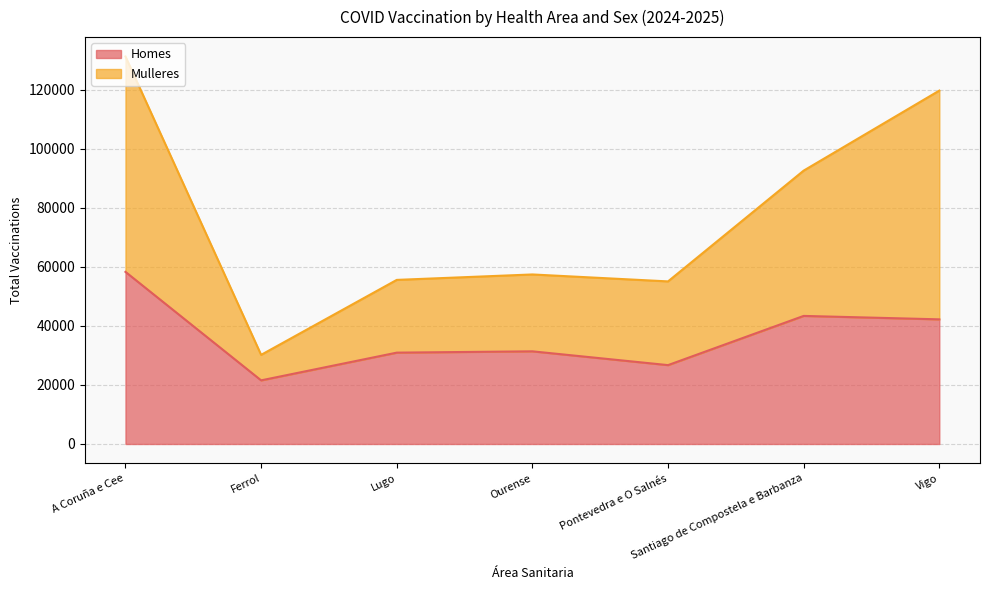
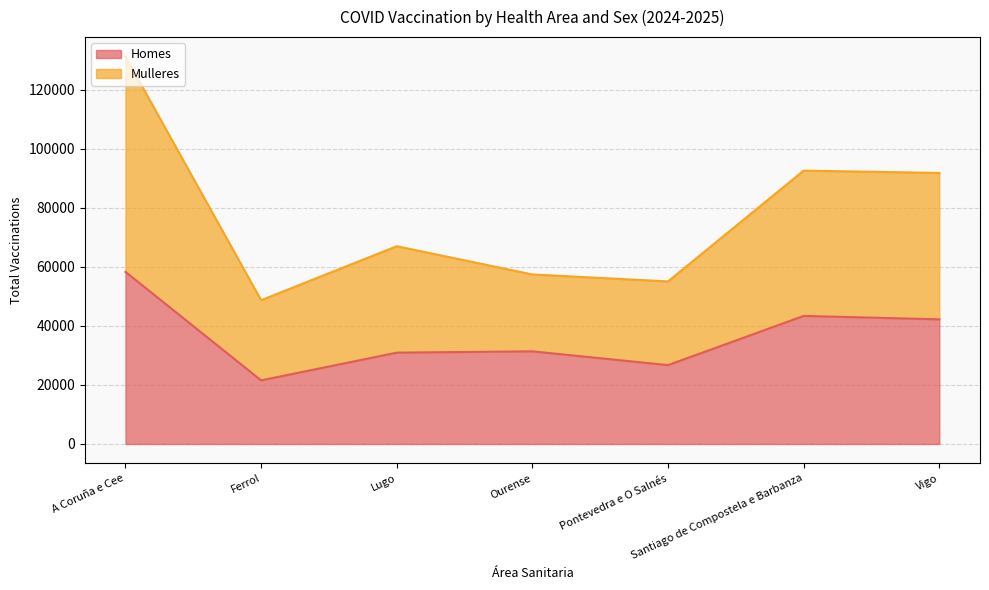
  {
    "Homes": {
      "A Coruña e Cee": 58000,
      "Ferrol": 22000,
      "Lugo": 31000,
      "Ourense": 31000,
      "Pontevedra e O Salnés": 27000,
      "Santiago de Compostela e Barbanza": 43000,
      "Vigo": 42000
    },
    "Mulleres": {
-     "Ferrol": 9000,
-     "Lugo": 25000,
+     "Ferrol": 27000,
+     "Lugo": 36000,
      "Ourense": 26000,
      "Pontevedra e O Salnés": 28000,
      "Santiago de Compostela e Barbanza": 49000,
-     "Vigo": 77000
+     "Vigo": 50000
    }
  }
